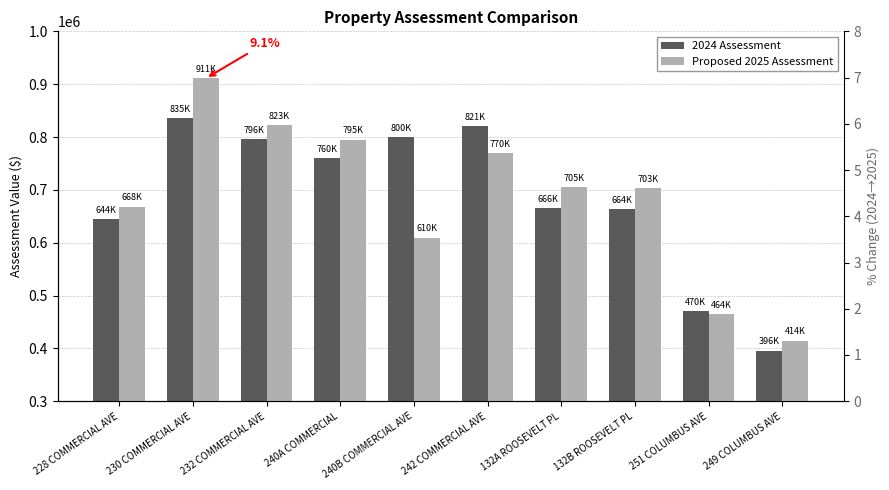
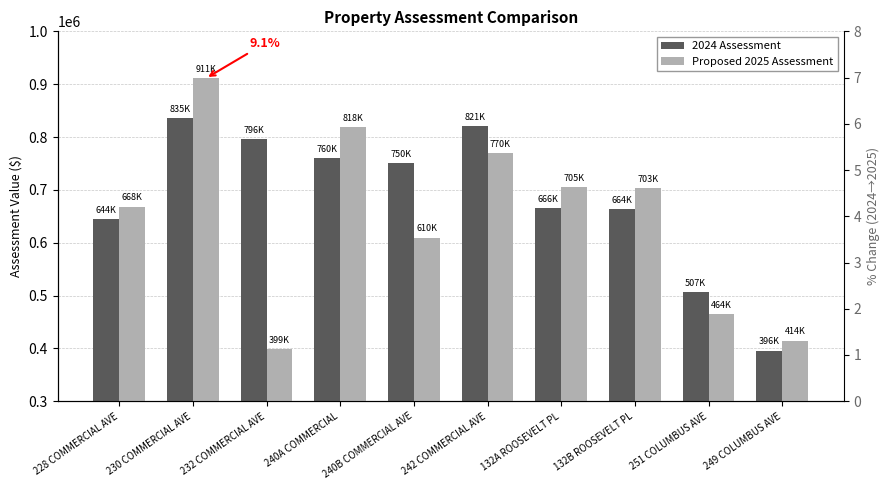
  {
    "2024 Assessment": {
      "228 COMMERCIAL AVE": "644K",
      "230 COMMERCIAL AVE": "835K",
      "232 COMMERCIAL AVE": "796K",
      "240A COMMERCIAL": "760K",
-     "240B COMMERCIAL AVE": "800K",
+     "240B COMMERCIAL AVE": "750K",
      "242 COMMERCIAL AVE": "821K",
      "132A ROOSEVELT PL": "666K",
      "132B ROOSEVELT PL": "664K",
-     "251 COLUMBUS AVE": "470K",
+     "251 COLUMBUS AVE": "507K",
      "249 COLUMBUS AVE": "396K"
    },
    "Proposed 2025 Assessment": {
      "228 COMMERCIAL AVE": "668K",
-     "232 COMMERCIAL AVE": "823K",
-     "240A COMMERCIAL": "795K",
+     "232 COMMERCIAL AVE": "399K",
+     "240A COMMERCIAL": "818K",
      "240B COMMERCIAL AVE": "610K",
      "242 COMMERCIAL AVE": "770K",
      "132A ROOSEVELT PL": "705K",
      "132B ROOSEVELT PL": "703K",
      "251 COLUMBUS AVE": "464K",
      "249 COLUMBUS AVE": "414K"
    }
  }
